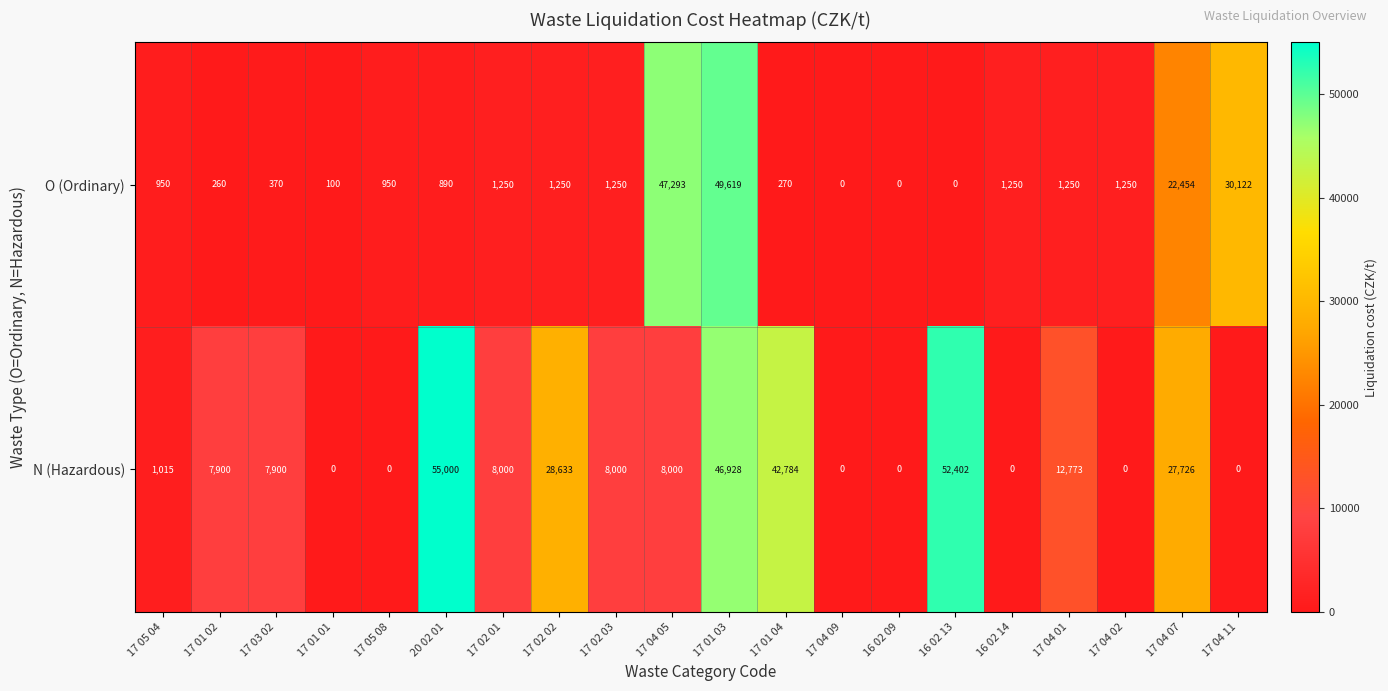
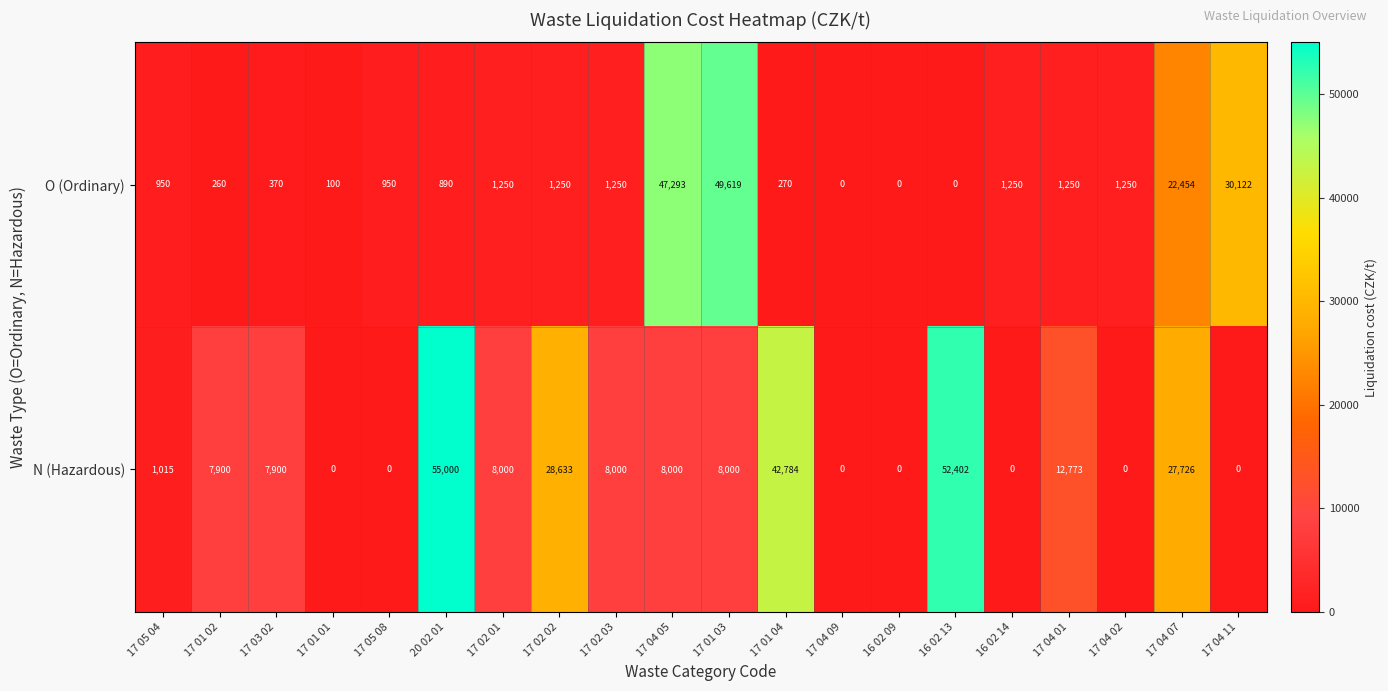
  {
    "O (Ordinary)": {
      "17 05 04": "950",
      "17 01 02": "260",
      "17 03 02": "370",
      "17 01 01": "100",
      "17 05 08": "950",
      "20 02 01": "890",
      "17 02 01": "1,250",
      "17 02 02": "1,250",
      "17 02 03": "1,250",
      "17 04 05": "47,293",
      "17 01 03": "49,619",
      "17 01 04": "270",
      "17 04 09": "0",
      "16 02 09": "0",
      "16 02 13": "0",
      "16 02 14": "1,250",
      "17 04 01": "1,250",
      "17 04 02": "1,250",
      "17 04 07": "22,454",
      "17 04 11": "30,122"
    },
    "N (Hazardous)": {
      "17 05 04": "1,015",
      "17 01 02": "7,900",
      "17 03 02": "7,900",
      "17 01 01": "0",
      "17 05 08": "0",
      "20 02 01": "55,000",
      "17 02 01": "8,000",
      "17 02 02": "28,633",
      "17 02 03": "8,000",
      "17 04 05": "8,000",
-     "17 01 03": "46,928",
+     "17 01 03": "8,000",
      "17 01 04": "42,784",
      "17 04 09": "0",
      "16 02 09": "0",
      "16 02 13": "52,402",
      "16 02 14": "0",
      "17 04 01": "12,773",
      "17 04 02": "0",
      "17 04 07": "27,726",
      "17 04 11": "0"
    }
  }
